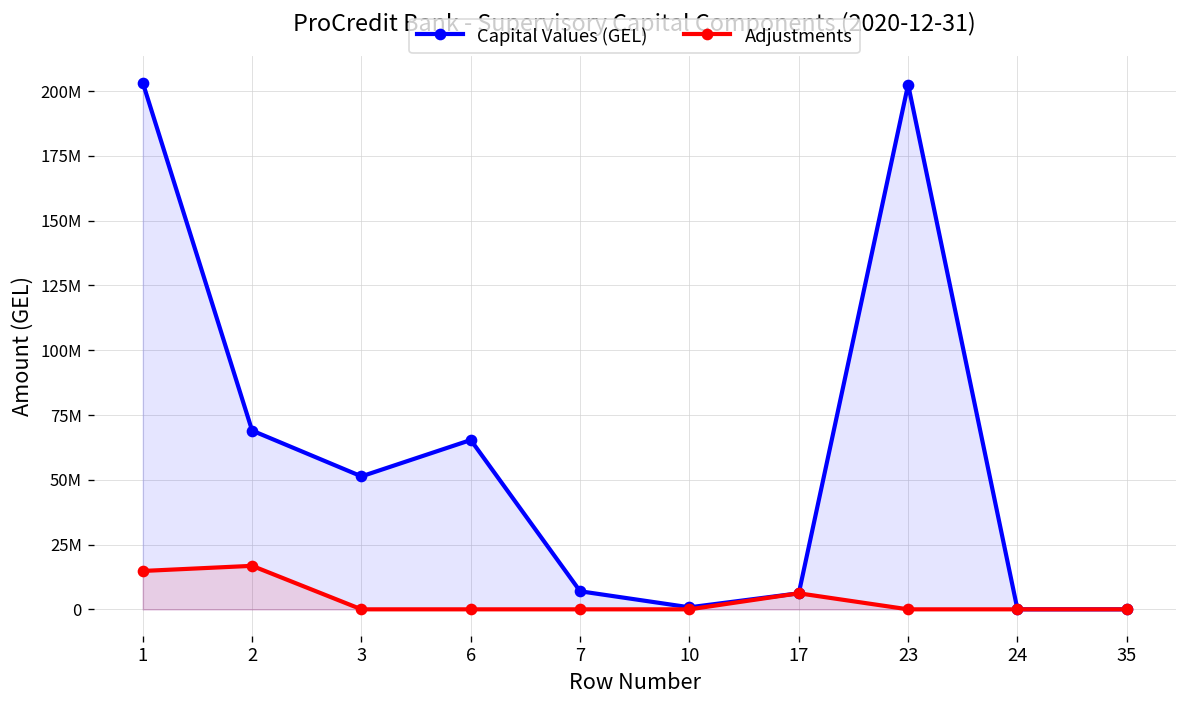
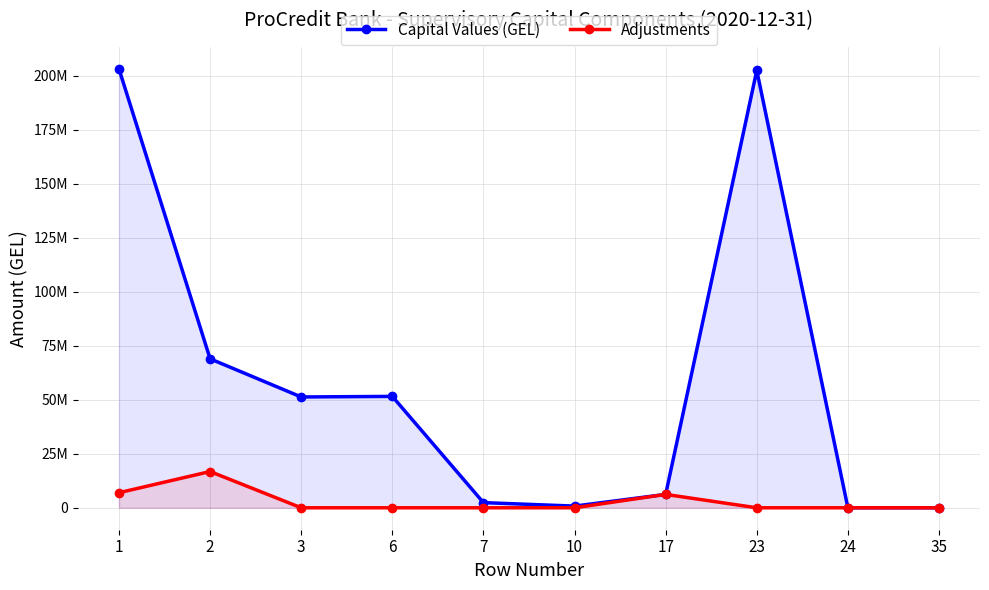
  {
    "Capital Values (GEL)": {
      "1": 203000000,
      "2": 69000000,
      "3": 51000000,
-     "6": 65000000,
-     "7": 7000000,
+     "6": 52000000,
+     "7": 2000000,
      "23": 203000000
    },
    "Adjustments": {
-     "1": 15000000,
+     "1": 7000000,
      "2": 17000000,
      "3": 0,
      "6": 0,
      "7": 0,
      "23": 0
    }
  }
